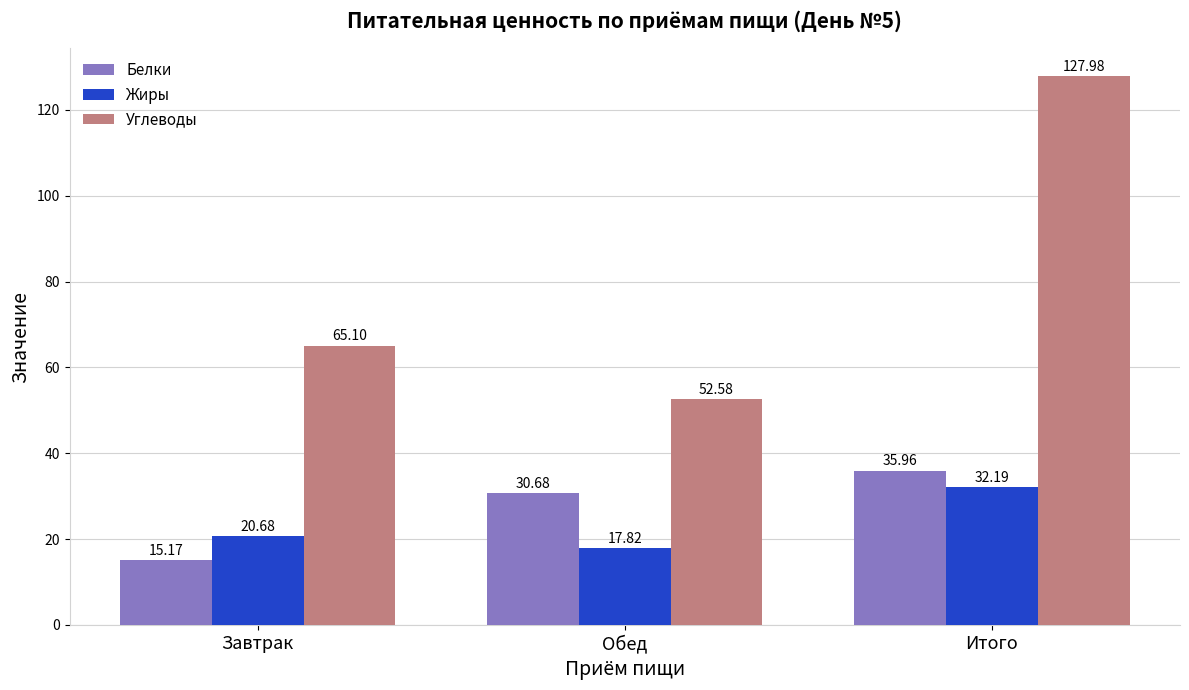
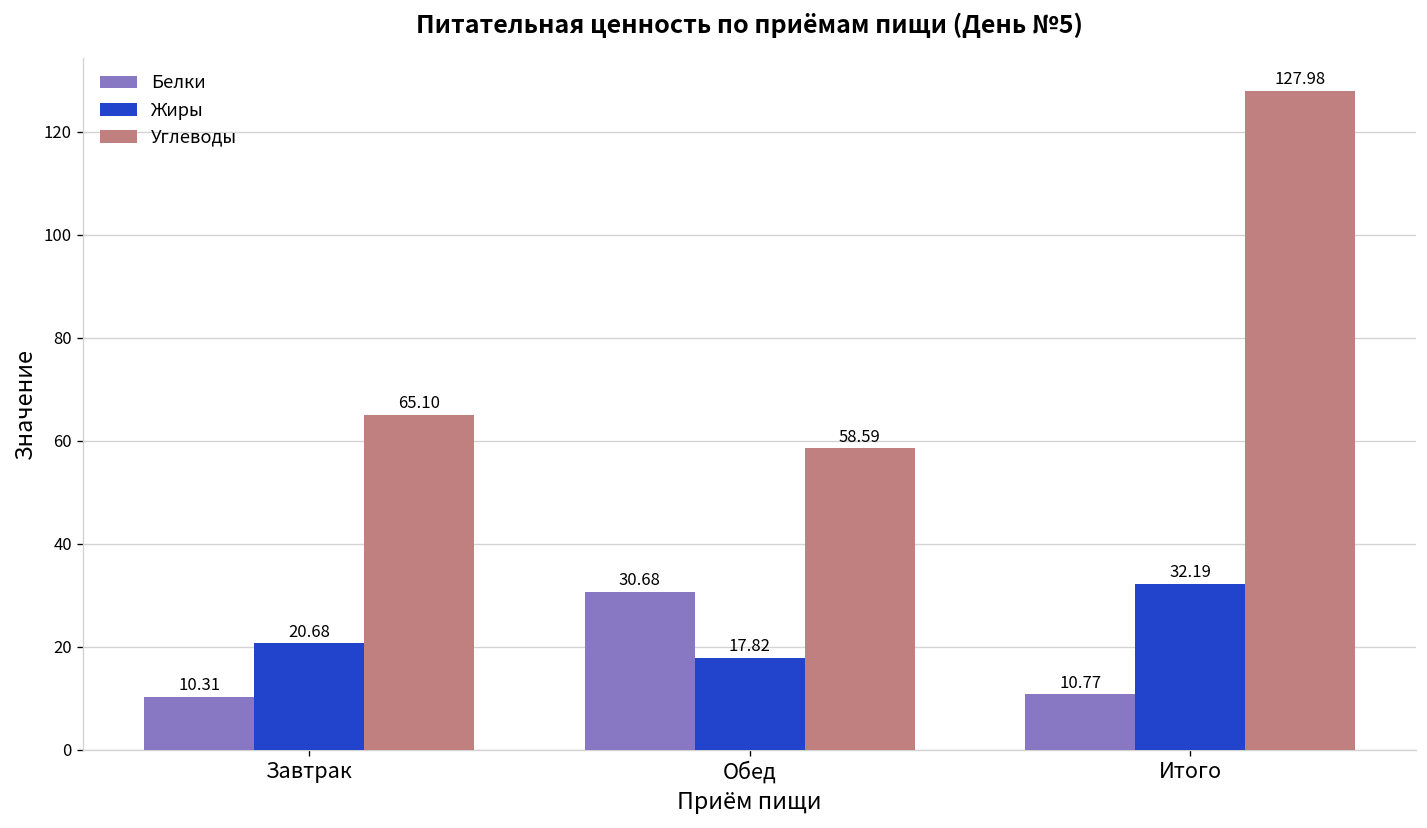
  {
    "Белки": {
-     "Завтрак": 15.17,
+     "Завтрак": 10.31,
      "Обед": 30.68,
-     "Итого": 35.96
+     "Итого": 10.77
    },
    "Жиры": {
      "Завтрак": 20.68,
      "Обед": 17.82,
      "Итого": 32.19
    },
    "Углеводы": {
      "Завтрак": 65.10,
-     "Обед": 52.58,
+     "Обед": 58.59,
      "Итого": 127.98
    }
  }
